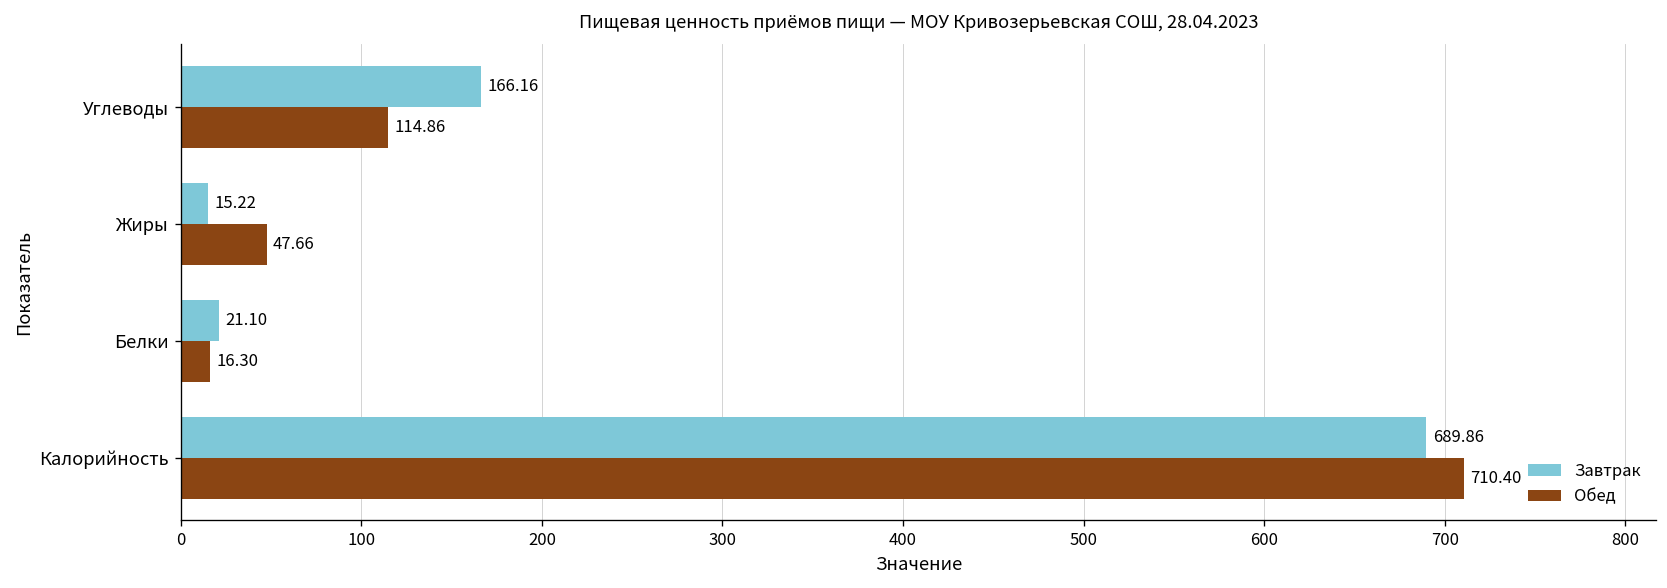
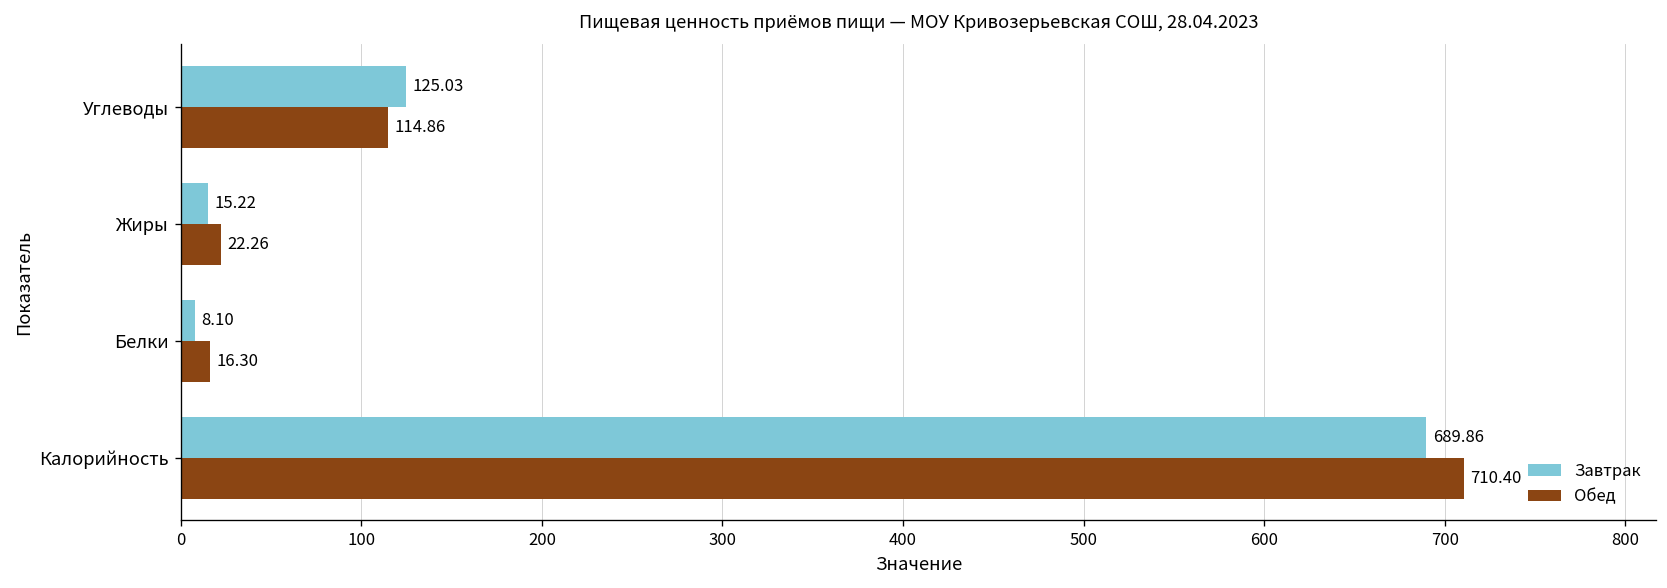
  {
    "Завтрак": {
-     "Углеводы": 166.16,
+     "Углеводы": 125.03,
      "Жиры": 15.22,
-     "Белки": 21.10,
+     "Белки": 8.10,
      "Калорийность": 689.86
    },
    "Обед": {
      "Углеводы": 114.86,
-     "Жиры": 47.66,
+     "Жиры": 22.26,
      "Белки": 16.30,
      "Калорийность": 710.40
    }
  }
